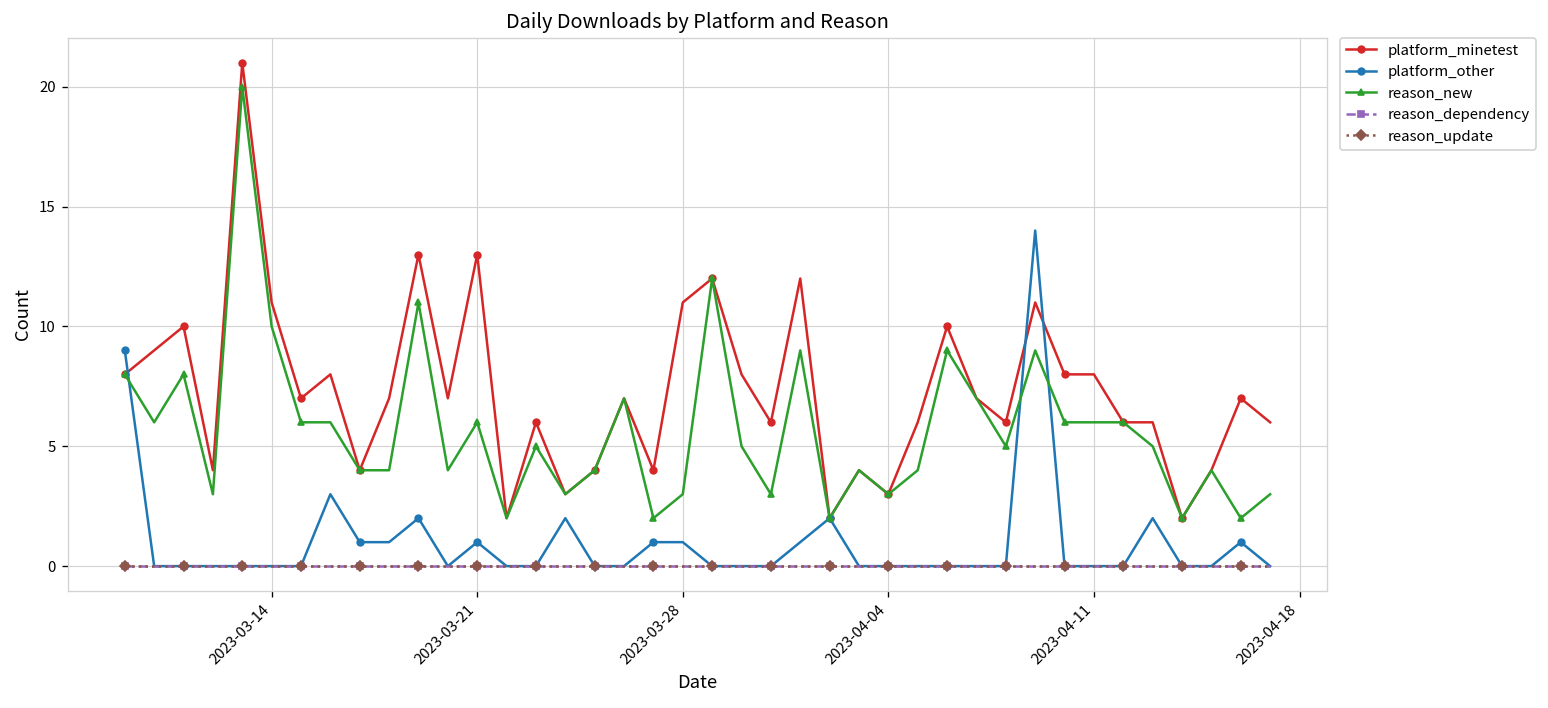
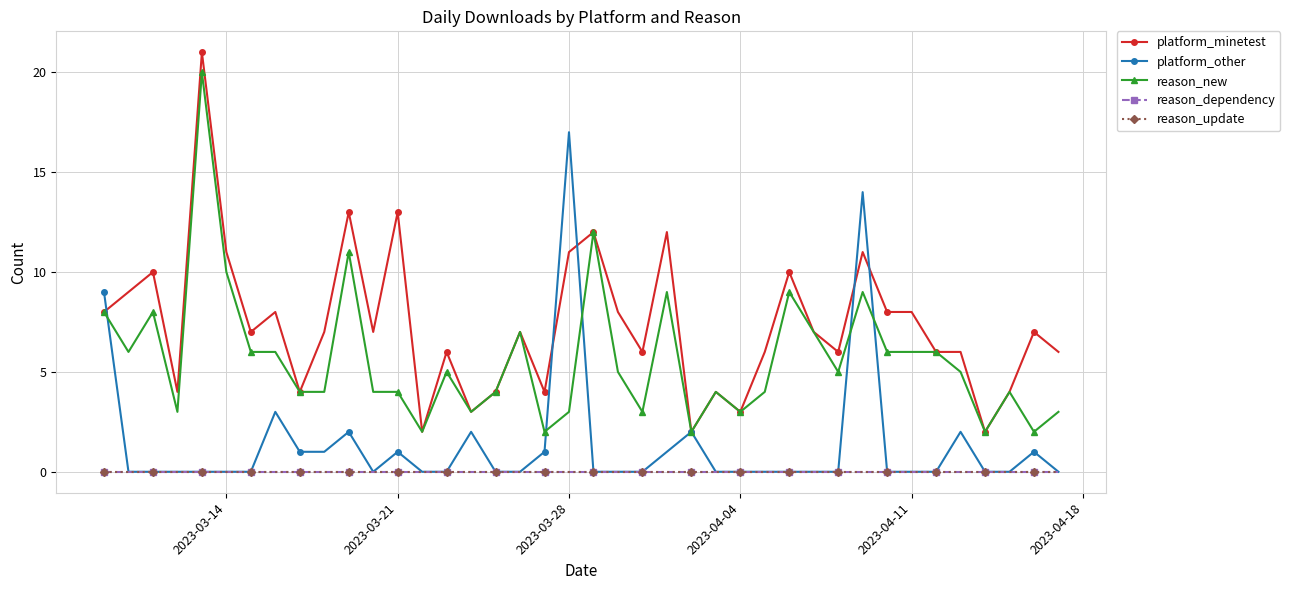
  {
    "platform_minetest": {
      "2023-03-14": 11,
      "2023-03-21": 13,
      "2023-03-28": 11,
      "2023-04-11": 8
    },
    "platform_other": {
      "2023-03-21": 1,
-     "2023-03-28": 1
+     "2023-03-28": 17
    },
    "reason_new": {
      "2023-03-14": 10,
-     "2023-03-21": 6,
+     "2023-03-21": 4,
      "2023-03-28": 3,
      "2023-04-11": 6
    },
    "reason_update": {
      "2023-03-21": 0,
      "2023-03-28": 0
    }
  }
